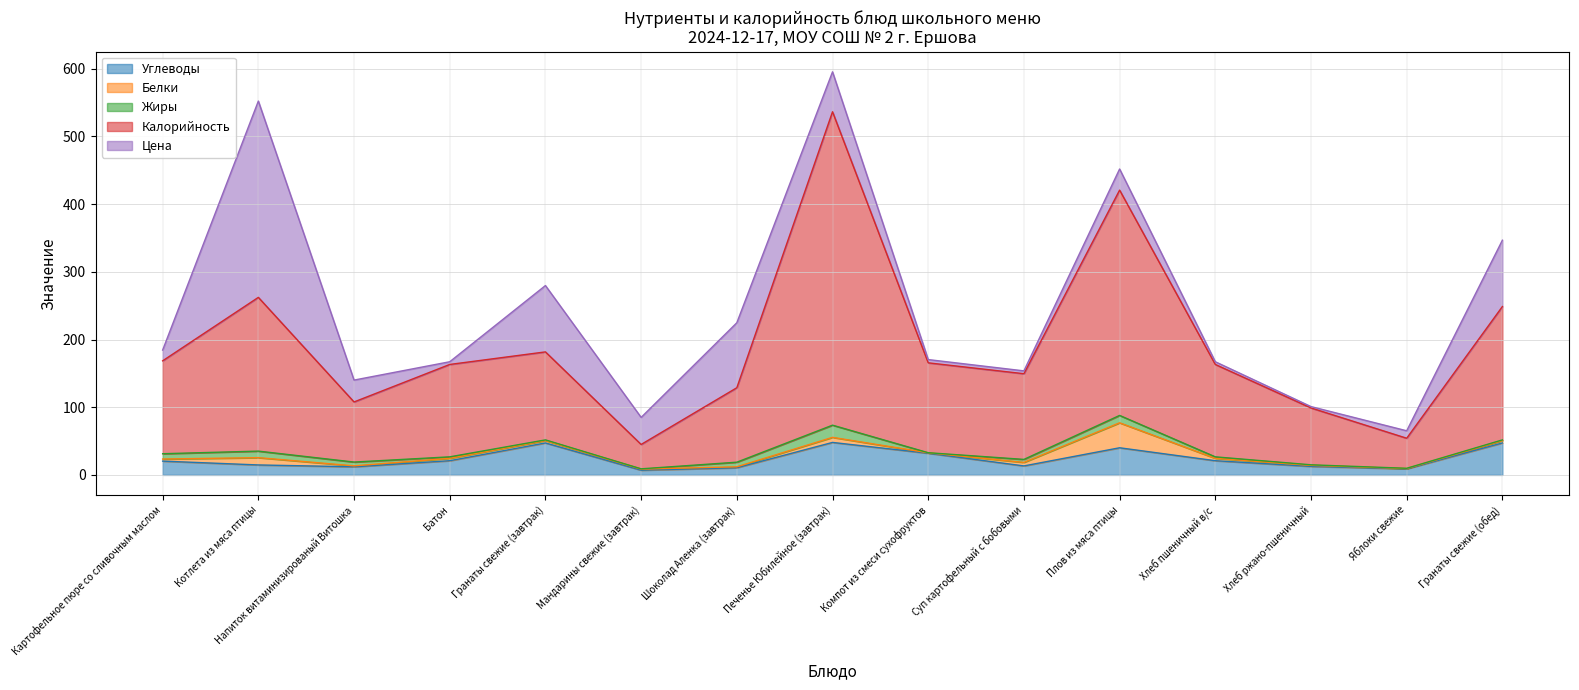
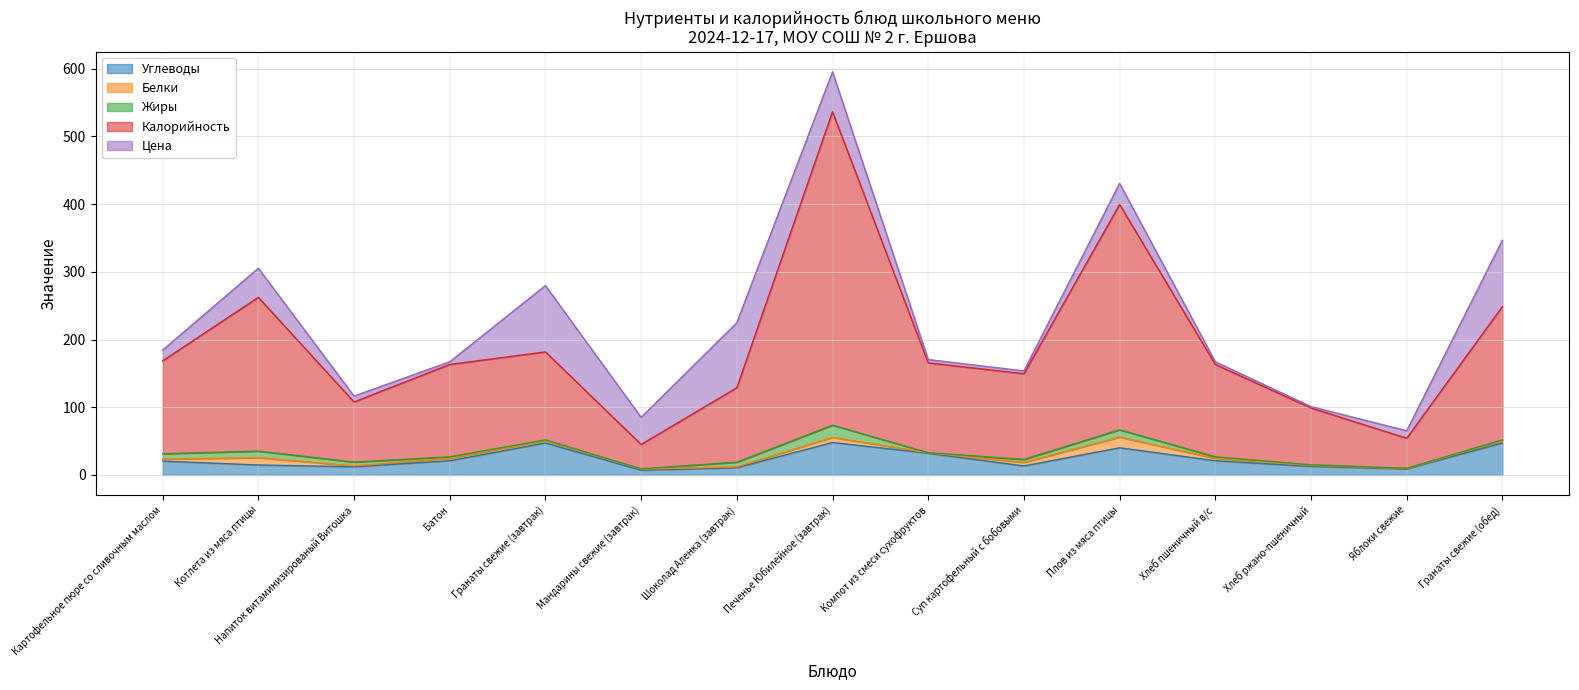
  {
    "Углеводы": {
      "Котлета из мяса птицы": 10,
      "Печенье Юбилейное (завтрак)": 50,
      "Суп картофельный с бобовыми": 10,
      "Плов из мяса птицы": 40
    },
    "Белки": {
      "Котлета из мяса птицы": 10,
      "Печенье Юбилейное (завтрак)": 10,
      "Суп картофельный с бобовыми": 10,
-     "Плов из мяса птицы": 40
+     "Плов из мяса птицы": 20
    },
    "Жиры": {
      "Картофельное пюре со сливочным маслом": 10,
      "Котлета из мяса птицы": 10,
      "Напиток витаминизированый Витошка": 10,
      "Шоколад Аленка (завтрак)": 10,
      "Печенье Юбилейное (завтрак)": 20,
      "Суп картофельный с бобовыми": 0,
      "Плов из мяса птицы": 10
    },
    "Калорийность": {
      "Картофельное пюре со сливочным маслом": 140,
      "Котлета из мяса птицы": 230,
      "Напиток витаминизированый Витошка": 90,
      "Батон": 140,
      "Гранаты свежие (завтрак)": 130,
      "Мандарины свежие (завтрак)": 40,
      "Шоколад Аленка (завтрак)": 110,
      "Печенье Юбилейное (завтрак)": 460,
      "Компот из смеси сухофруктов": 130,
      "Суп картофельный с бобовыми": 130,
      "Плов из мяса птицы": 330,
      "Хлеб пшеничный в/с": 140,
      "Яблоки свежие": 40,
      "Гранаты свежие (обед)": 200
    },
    "Цена": {
      "Картофельное пюре со сливочным маслом": 20,
-     "Котлета из мяса птицы": 290,
-     "Напиток витаминизированый Витошка": 30,
+     "Котлета из мяса птицы": 40,
+     "Напиток витаминизированый Витошка": 10,
      "Батон": 0,
      "Гранаты свежие (завтрак)": 100,
      "Мандарины свежие (завтрак)": 40,
      "Шоколад Аленка (завтрак)": 100,
      "Печенье Юбилейное (завтрак)": 60,
      "Компот из смеси сухофруктов": 0,
      "Суп картофельный с бобовыми": 0,
      "Плов из мяса птицы": 30,
      "Хлеб пшеничный в/с": 0,
      "Яблоки свежие": 10,
      "Гранаты свежие (обед)": 100
    }
  }
